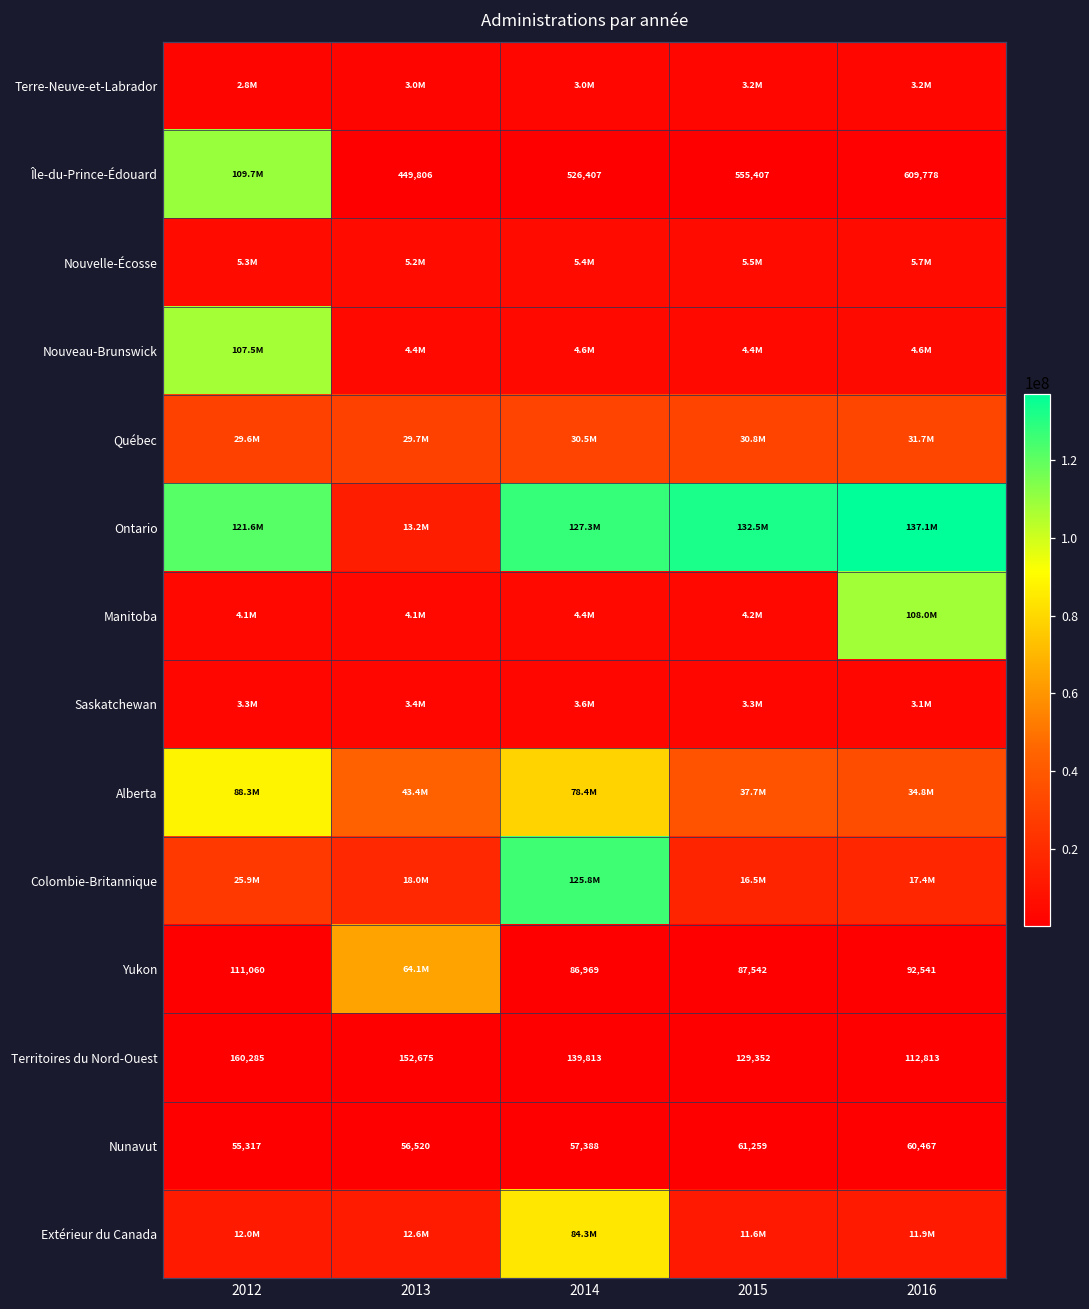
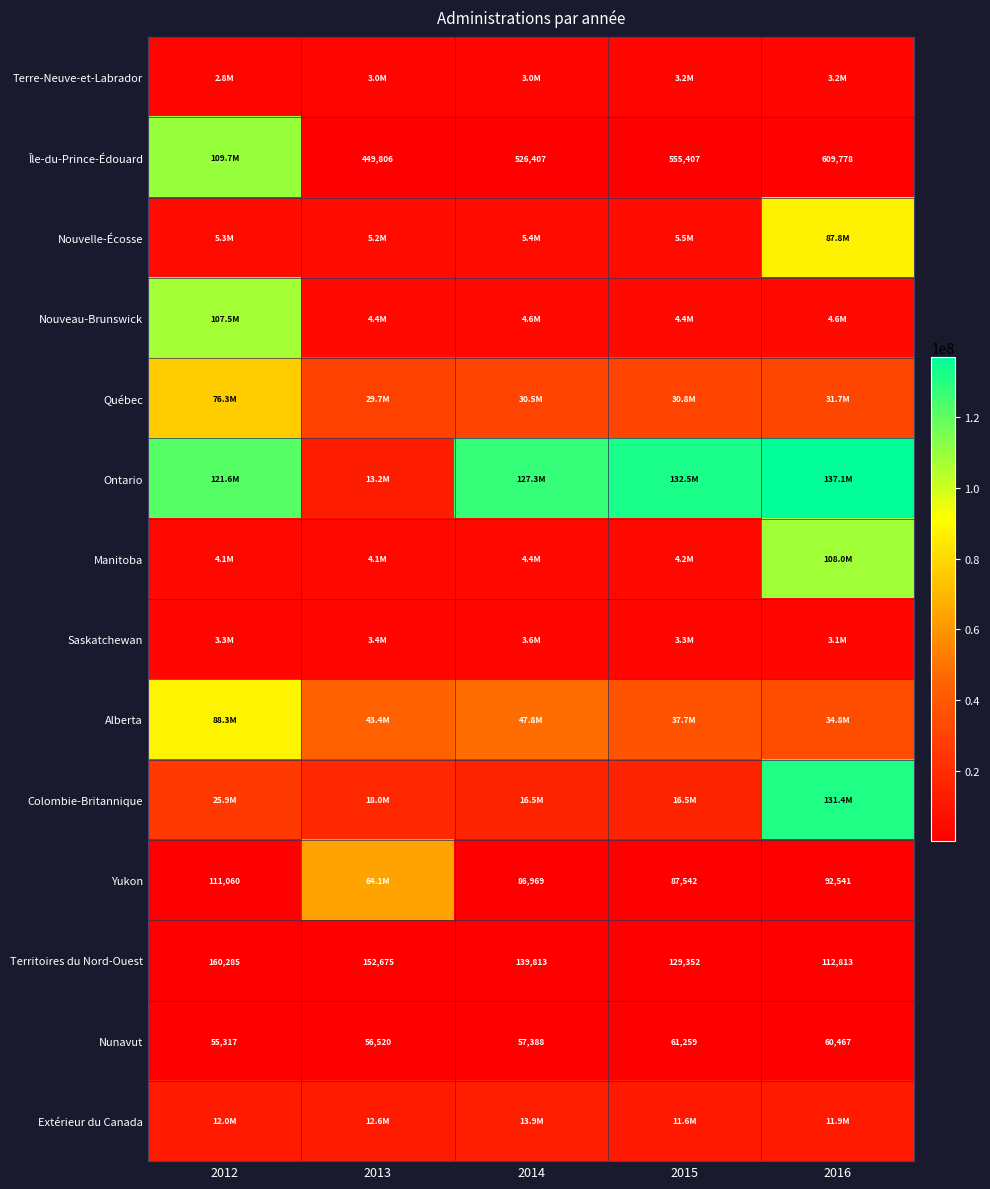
  {
    "Terre-Neuve-et-Labrador": {
      "2012": "2.8M",
      "2013": "3.0M",
      "2014": "3.0M",
      "2015": "3.2M",
      "2016": "3.2M"
    },
    "Île-du-Prince-Édouard": {
      "2012": "109.7M",
      "2013": "449,806",
      "2014": "526,407",
      "2015": "555,407",
      "2016": "609,778"
    },
    "Nouvelle-Écosse": {
      "2012": "5.3M",
      "2013": "5.2M",
      "2014": "5.4M",
      "2015": "5.5M",
-     "2016": "5.7M"
+     "2016": "87.8M"
    },
    "Nouveau-Brunswick": {
      "2012": "107.5M",
      "2013": "4.4M",
      "2014": "4.6M",
      "2015": "4.4M",
      "2016": "4.6M"
    },
    "Québec": {
-     "2012": "29.6M",
+     "2012": "76.3M",
      "2013": "29.7M",
      "2014": "30.5M",
      "2015": "30.8M",
      "2016": "31.7M"
    },
    "Ontario": {
      "2012": "121.6M",
      "2013": "13.2M",
      "2014": "127.3M",
      "2015": "132.5M",
      "2016": "137.1M"
    },
    "Manitoba": {
      "2012": "4.1M",
      "2013": "4.1M",
      "2014": "4.4M",
      "2015": "4.2M",
      "2016": "108.0M"
    },
    "Saskatchewan": {
      "2012": "3.3M",
      "2013": "3.4M",
      "2014": "3.6M",
      "2015": "3.3M",
      "2016": "3.1M"
    },
    "Alberta": {
      "2012": "88.3M",
      "2013": "43.4M",
-     "2014": "78.4M",
+     "2014": "47.8M",
      "2015": "37.7M",
      "2016": "34.8M"
    },
    "Colombie-Britannique": {
      "2012": "25.9M",
      "2013": "18.0M",
-     "2014": "125.8M",
+     "2014": "16.5M",
      "2015": "16.5M",
-     "2016": "17.4M"
+     "2016": "131.4M"
    },
    "Yukon": {
      "2012": "111,060",
      "2013": "64.1M",
      "2014": "86,969",
      "2015": "87,542",
      "2016": "92,541"
    },
    "Territoires du Nord-Ouest": {
      "2012": "160,285",
      "2013": "152,675",
      "2014": "139,813",
      "2015": "129,352",
      "2016": "112,813"
    },
    "Nunavut": {
      "2012": "55,317",
      "2013": "56,520",
      "2014": "57,388",
      "2015": "61,259",
      "2016": "60,467"
    },
    "Extérieur du Canada": {
      "2012": "12.0M",
      "2013": "12.6M",
-     "2014": "84.3M",
+     "2014": "13.9M",
      "2015": "11.6M",
      "2016": "11.9M"
    }
  }
